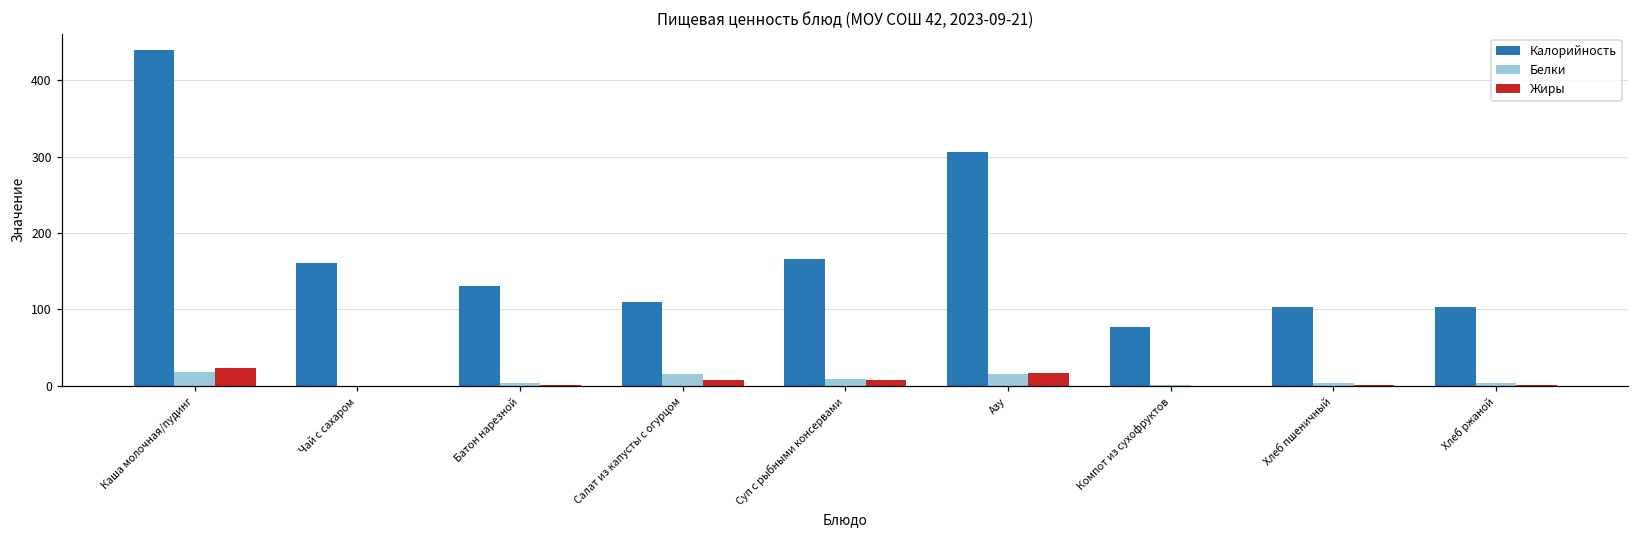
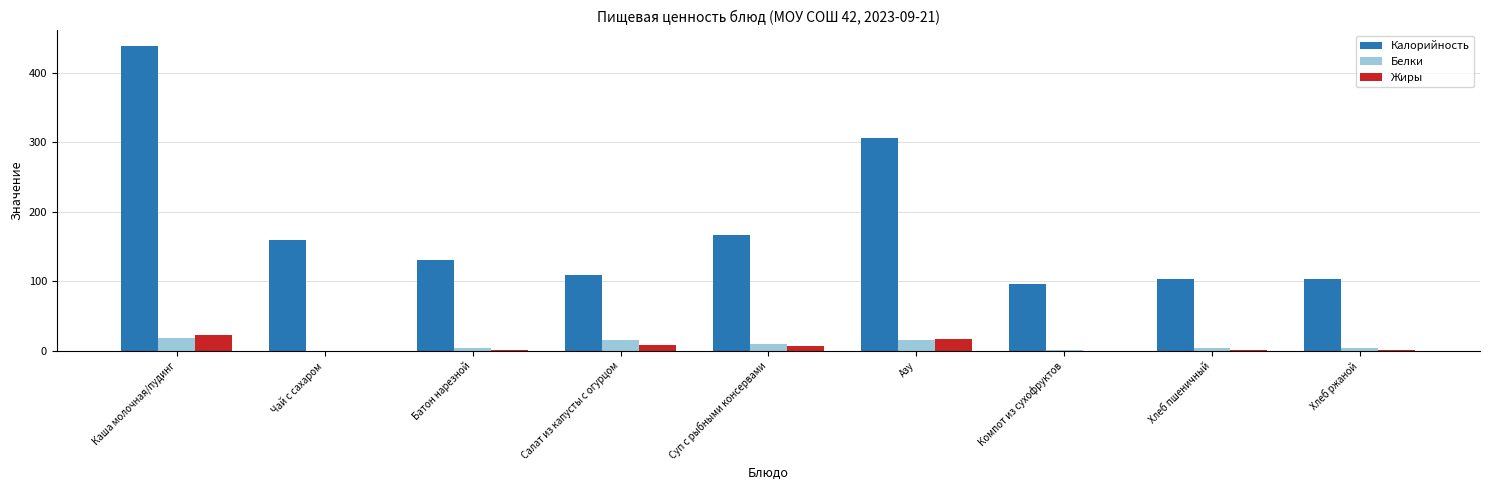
  {
    "Калорийность": {
      "Каша молочная/пудинг": 440,
      "Чай с сахаром": 160,
      "Батон нарезной": 130,
      "Салат из капусты с огурцом": 110,
      "Суп с рыбными консервами": 170,
      "Азу": 310,
-     "Компот из сухофруктов": 80,
+     "Компот из сухофруктов": 100,
      "Хлеб пшеничный": 100,
      "Хлеб ржаной": 100
    },
    "Белки": {
      "Каша молочная/пудинг": 20,
      "Чай с сахаром": 0,
      "Батон нарезной": 0,
      "Салат из капусты с огурцом": 20,
      "Суп с рыбными консервами": 10,
      "Азу": 20
    },
    "Жиры": {
      "Каша молочная/пудинг": 20,
      "Чай с сахаром": 0,
      "Салат из капусты с огурцом": 10,
      "Суп с рыбными консервами": 10,
      "Азу": 20,
      "Компот из сухофруктов": 0
    }
  }
